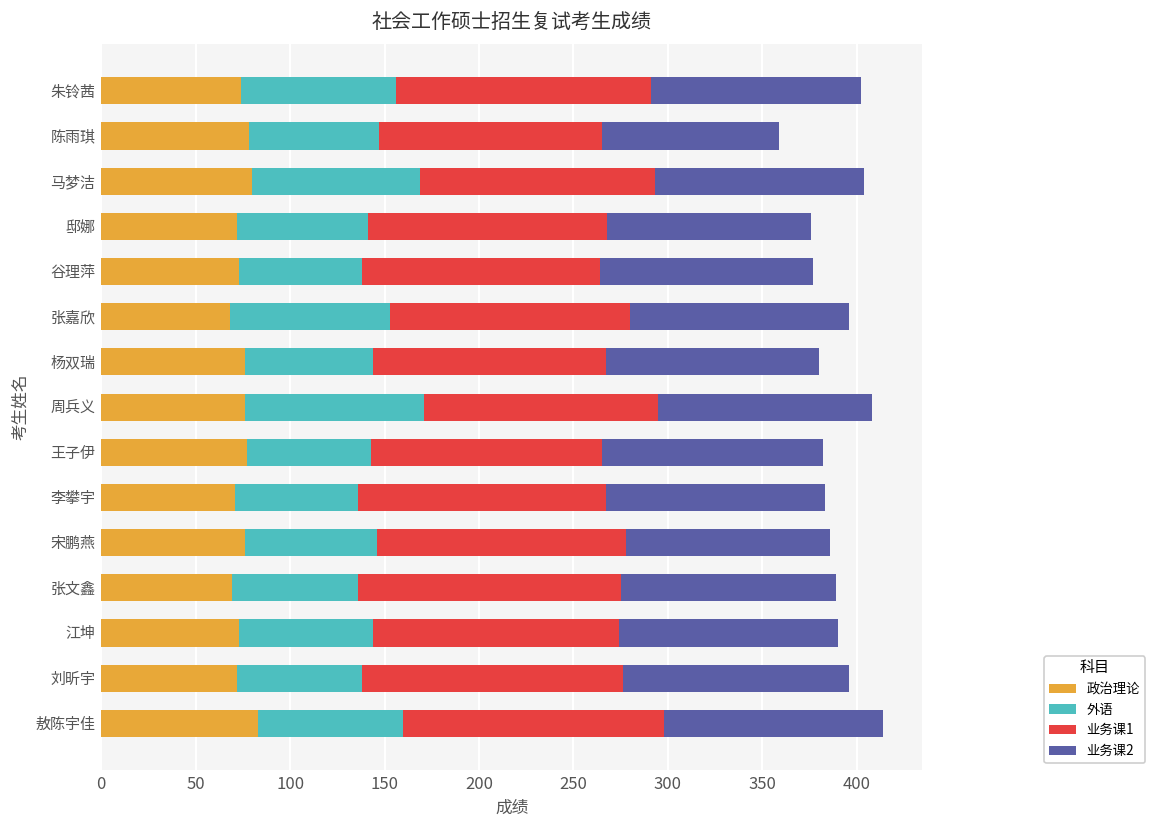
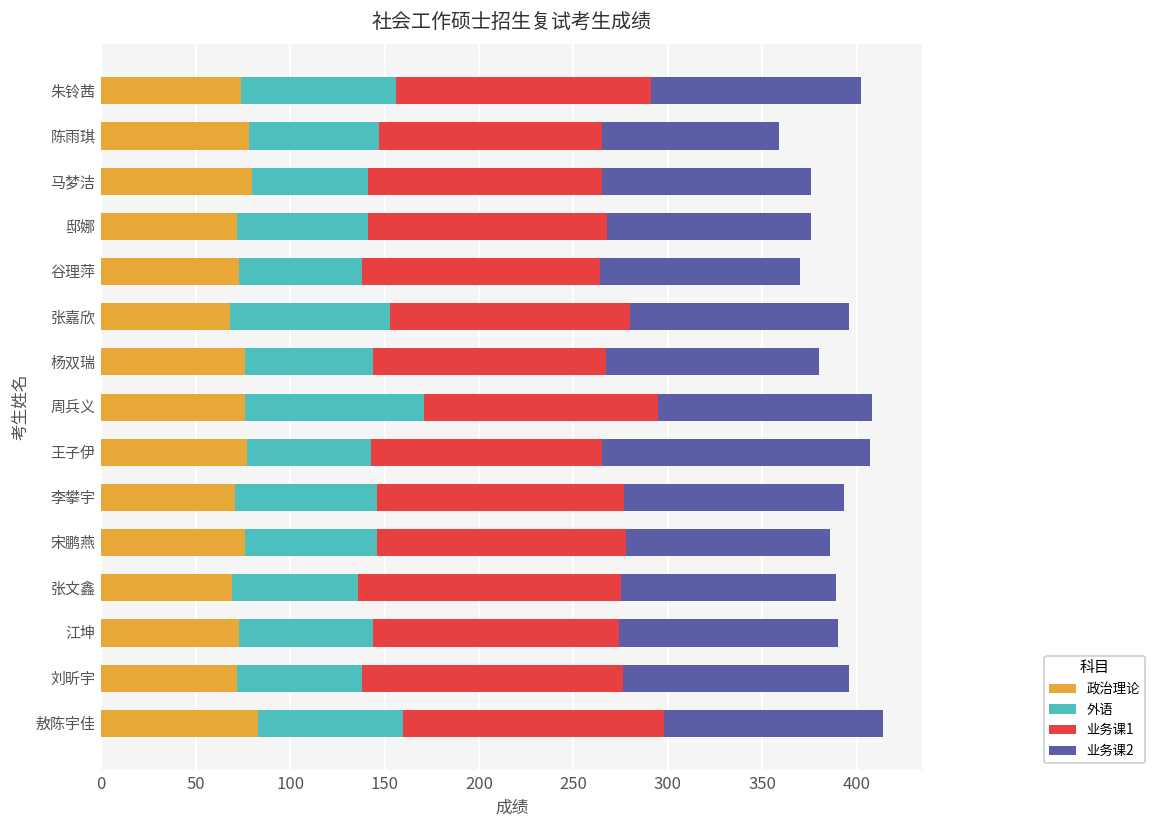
  {
    "政治理论": {
      "朱铃茜": 74,
      "陈雨琪": 78,
      "马梦洁": 80,
      "邸娜": 72,
      "谷理萍": 73,
      "张嘉欣": 68,
      "杨双瑞": 76,
      "周兵义": 76,
      "王子伊": 77,
      "李攀宇": 71,
      "宋鹏燕": 76,
      "张文鑫": 69,
      "江坤": 73,
      "刘昕宇": 72,
      "敖陈宇佳": 83
    },
    "外语": {
      "朱铃茜": 82,
      "陈雨琪": 69,
-     "马梦洁": 89,
+     "马梦洁": 61,
      "邸娜": 69,
      "谷理萍": 65,
      "张嘉欣": 85,
      "杨双瑞": 68,
      "周兵义": 95,
      "王子伊": 66,
-     "李攀宇": 65,
+     "李攀宇": 75,
      "宋鹏燕": 70,
      "张文鑫": 67,
      "江坤": 71,
      "刘昕宇": 66,
      "敖陈宇佳": 77
    },
    "业务课1": {
      "朱铃茜": 135,
      "陈雨琪": 118,
      "马梦洁": 124,
      "邸娜": 127,
      "谷理萍": 126,
      "张嘉欣": 127,
      "杨双瑞": 123,
      "周兵义": 124,
      "王子伊": 122,
      "李攀宇": 131,
      "宋鹏燕": 132,
      "张文鑫": 139,
      "江坤": 130,
      "刘昕宇": 138,
      "敖陈宇佳": 138
    },
    "业务课2": {
      "朱铃茜": 111,
      "陈雨琪": 94,
      "马梦洁": 111,
      "邸娜": 108,
-     "谷理萍": 113,
+     "谷理萍": 106,
      "张嘉欣": 116,
      "杨双瑞": 113,
      "周兵义": 113,
-     "王子伊": 117,
+     "王子伊": 142,
      "李攀宇": 116,
      "宋鹏燕": 108,
      "张文鑫": 114,
      "江坤": 116,
      "刘昕宇": 120,
      "敖陈宇佳": 116
    }
  }
